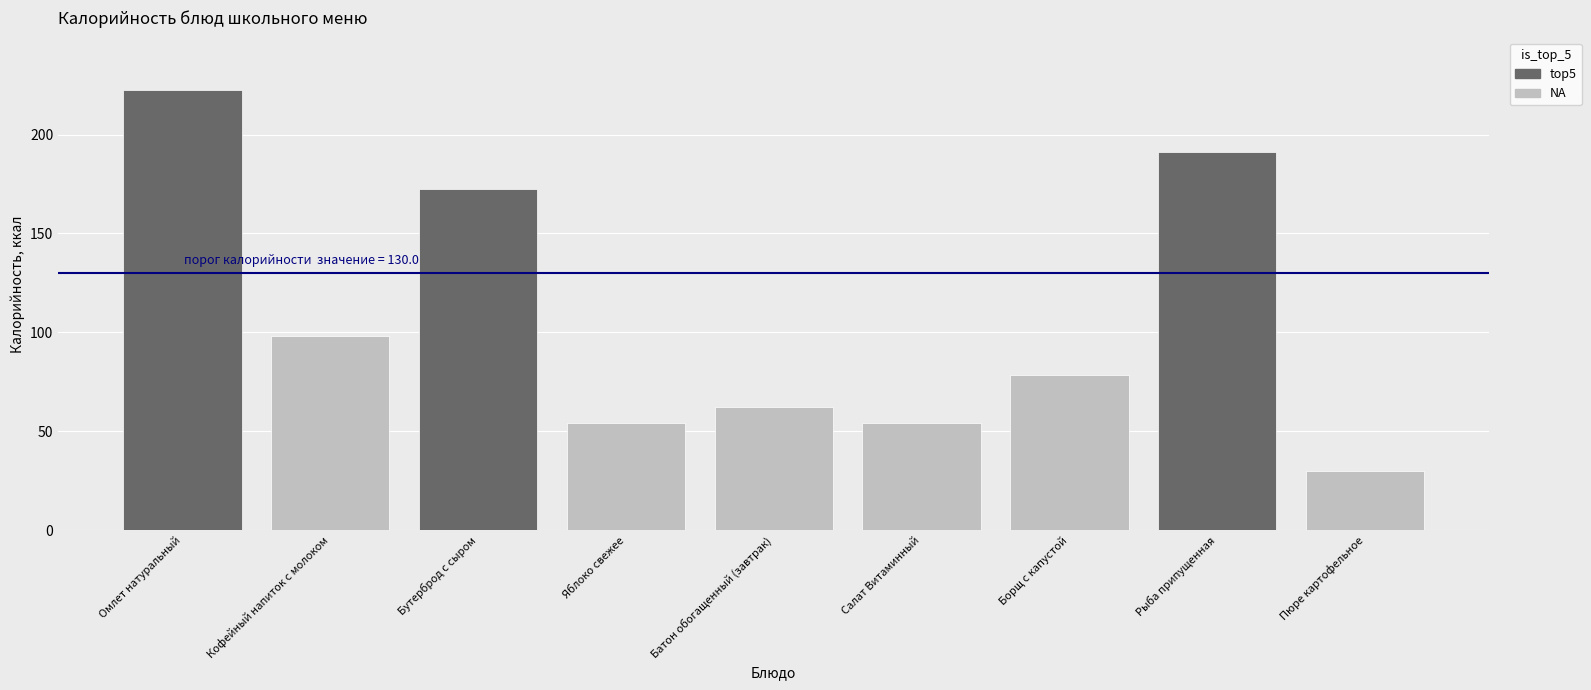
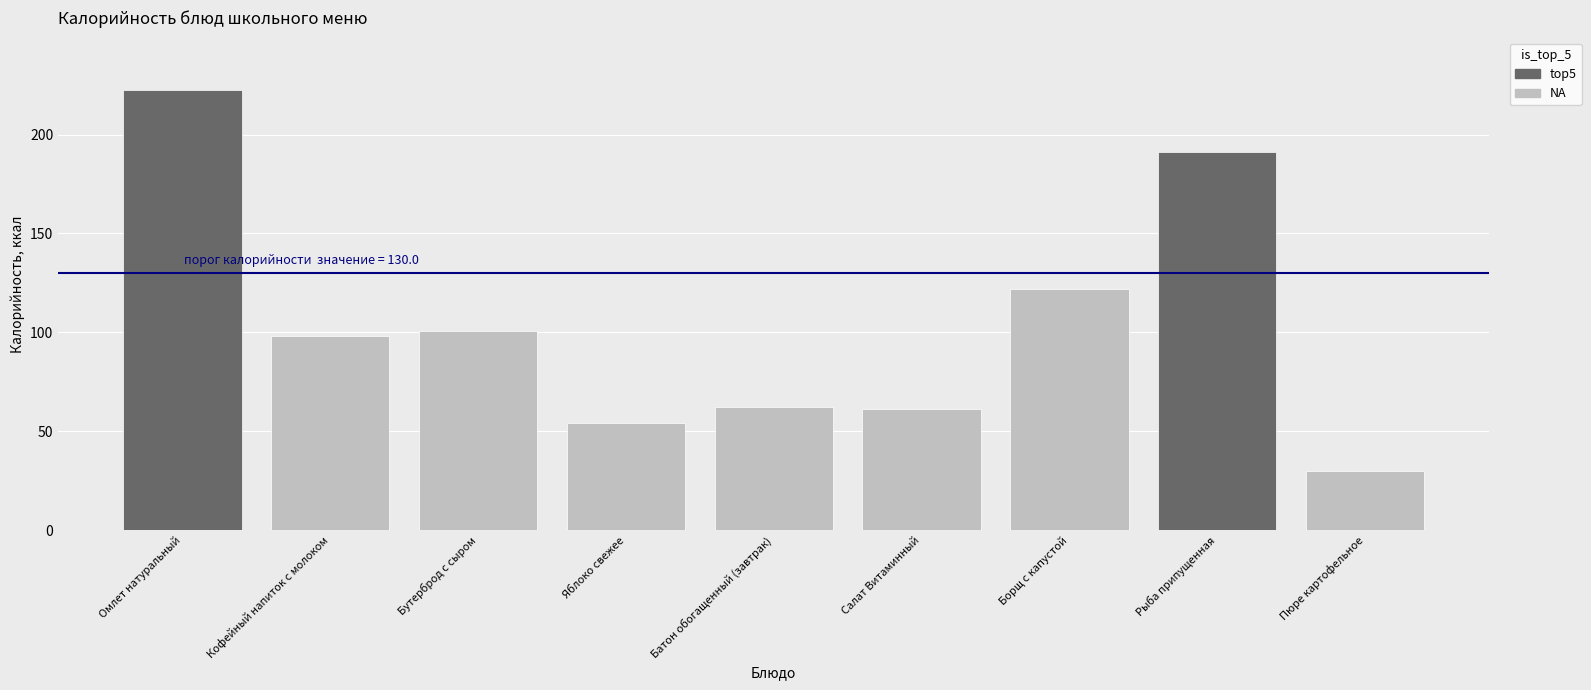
  {
    "Омлет натуральный": 222,
    "Кофейный напиток с молоком": 98,
-   "Бутерброд с сыром": 173,
+   "Бутерброд с сыром": 101,
    "Яблоко свежее": 54,
    "Батон обогащенный (завтрак)": 62,
-   "Салат Витаминный": 54,
-   "Борщ с капустой": 79,
+   "Салат Витаминный": 61,
+   "Борщ с капустой": 122,
    "Рыба припущенная": 191,
    "Пюре картофельное": 30
  }
